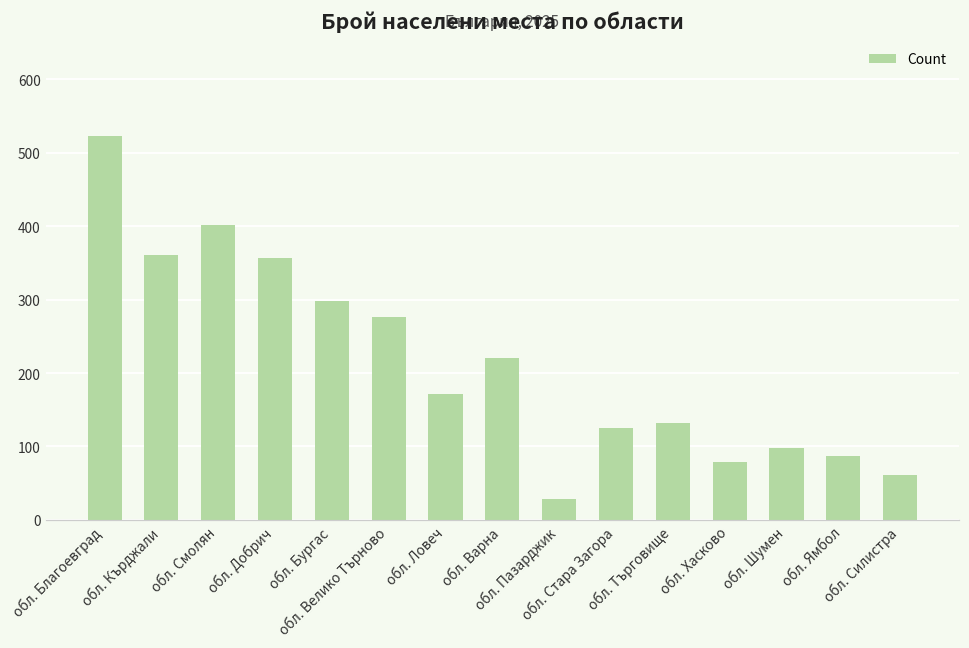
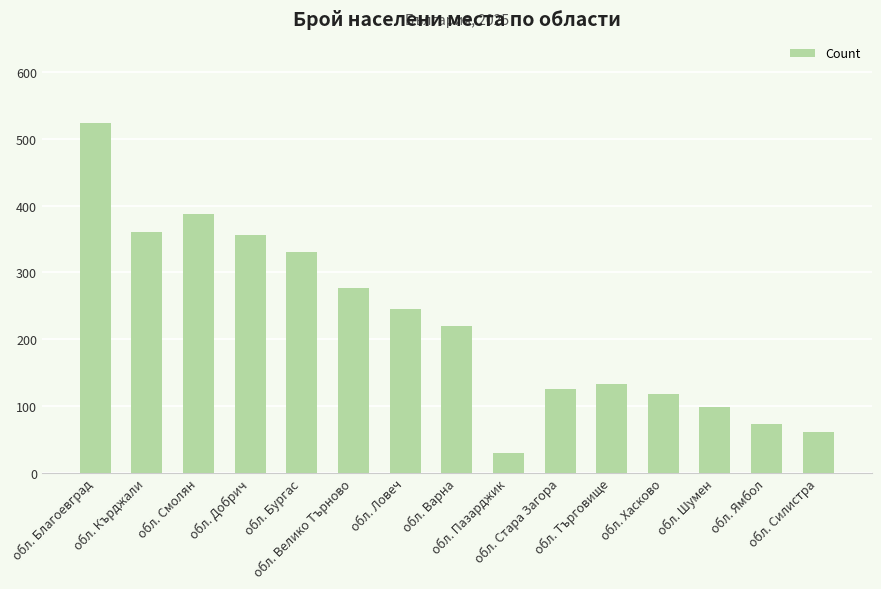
  {
    "обл. Благоевград": 520,
    "обл. Кърджали": 360,
-   "обл. Смолян": 400,
+   "обл. Смолян": 390,
    "обл. Добрич": 360,
-   "обл. Бургас": 300,
+   "обл. Бургас": 330,
    "обл. Велико Търново": 280,
-   "обл. Ловеч": 170,
+   "обл. Ловеч": 250,
    "обл. Варна": 220,
    "обл. Пазарджик": 30,
    "обл. Стара Загора": 130,
    "обл. Търговище": 130,
-   "обл. Хасково": 80,
+   "обл. Хасково": 120,
    "обл. Шумен": 100,
-   "обл. Ямбол": 90,
+   "обл. Ямбол": 70,
    "обл. Силистра": 60
  }
